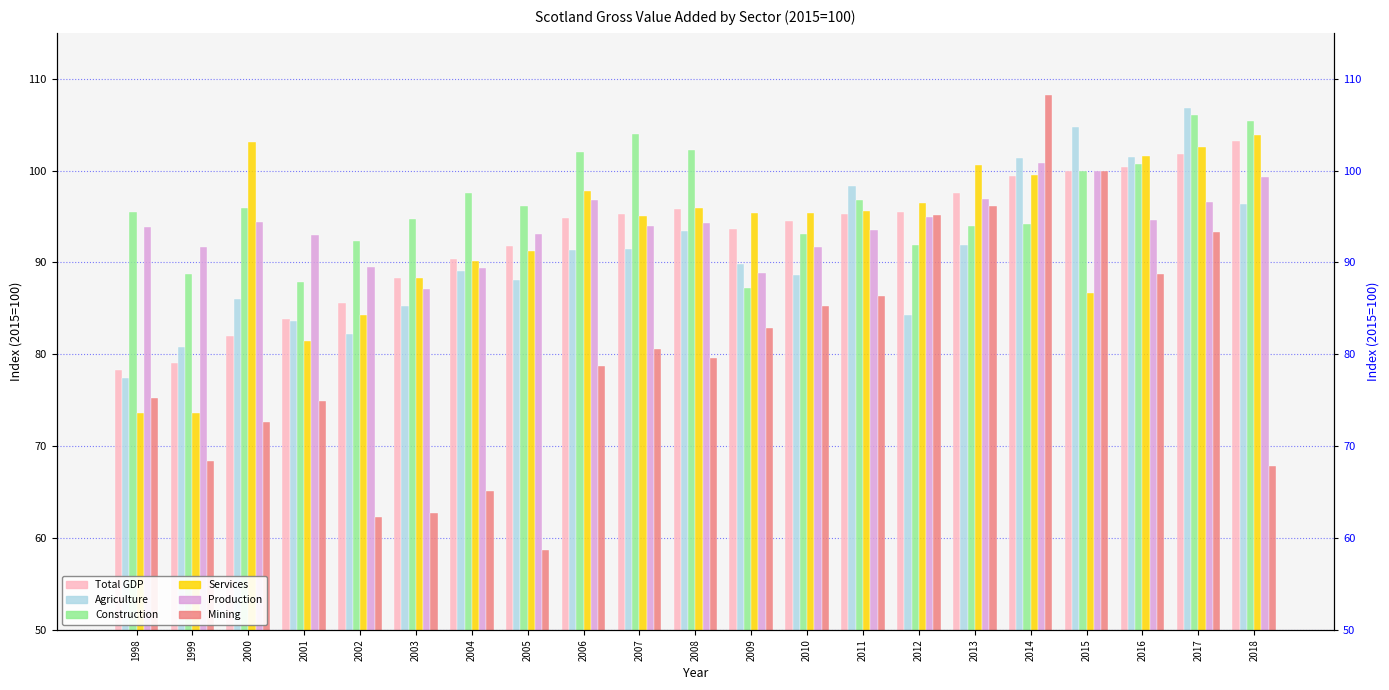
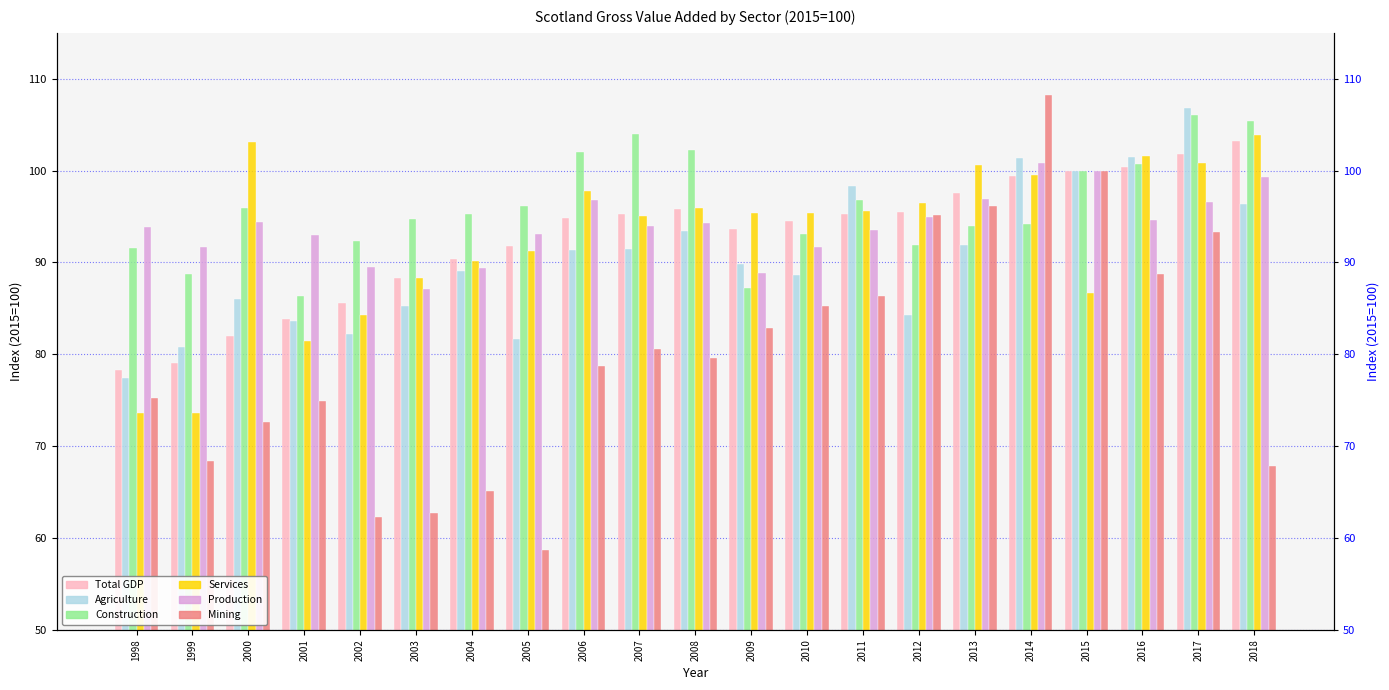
  {
    "Agriculture": {
      "1998": 77,
      "1999": 81,
      "2000": 86,
      "2001": 84,
      "2002": 82,
      "2003": 85,
      "2004": 89,
-     "2005": 88,
+     "2005": 82,
      "2006": 91,
      "2007": 92,
      "2008": 93,
      "2009": 90,
      "2010": 89,
      "2011": 98,
      "2012": 84,
      "2013": 92,
      "2014": 101,
-     "2015": 105,
+     "2015": 100,
      "2016": 102,
      "2017": 107,
      "2018": 96
    },
    "Construction": {
-     "1998": 95,
+     "1998": 92,
      "1999": 89,
      "2000": 96,
-     "2001": 88,
+     "2001": 86,
      "2002": 92,
      "2003": 95,
-     "2004": 98,
+     "2004": 95,
      "2005": 96,
      "2006": 102,
      "2007": 104,
      "2008": 102,
      "2009": 87,
      "2010": 93,
      "2011": 97,
      "2012": 92,
      "2013": 94,
      "2014": 94,
      "2015": 100,
      "2016": 101,
      "2017": 106,
      "2018": 105
    },
    "Services": {
      "1998": 74,
      "1999": 74,
      "2000": 103,
      "2001": 81,
      "2002": 84,
      "2003": 88,
      "2004": 90,
      "2005": 91,
      "2006": 98,
      "2007": 95,
      "2008": 96,
      "2009": 95,
      "2010": 95,
      "2011": 96,
      "2012": 96,
      "2013": 101,
      "2014": 99,
      "2015": 87,
      "2016": 102,
-     "2017": 103,
+     "2017": 101,
      "2018": 104
    },
    "Mining": {
      "1998": 75,
      "1999": 68,
      "2000": 73,
      "2001": 75,
      "2002": 62,
      "2003": 63,
      "2004": 65,
      "2005": 59,
      "2006": 79,
      "2007": 81,
      "2008": 80,
      "2009": 83,
      "2010": 85,
      "2011": 86,
      "2012": 95,
      "2013": 96,
      "2014": 108,
      "2015": 100,
      "2016": 89,
      "2017": 93,
      "2018": 68
    }
  }
